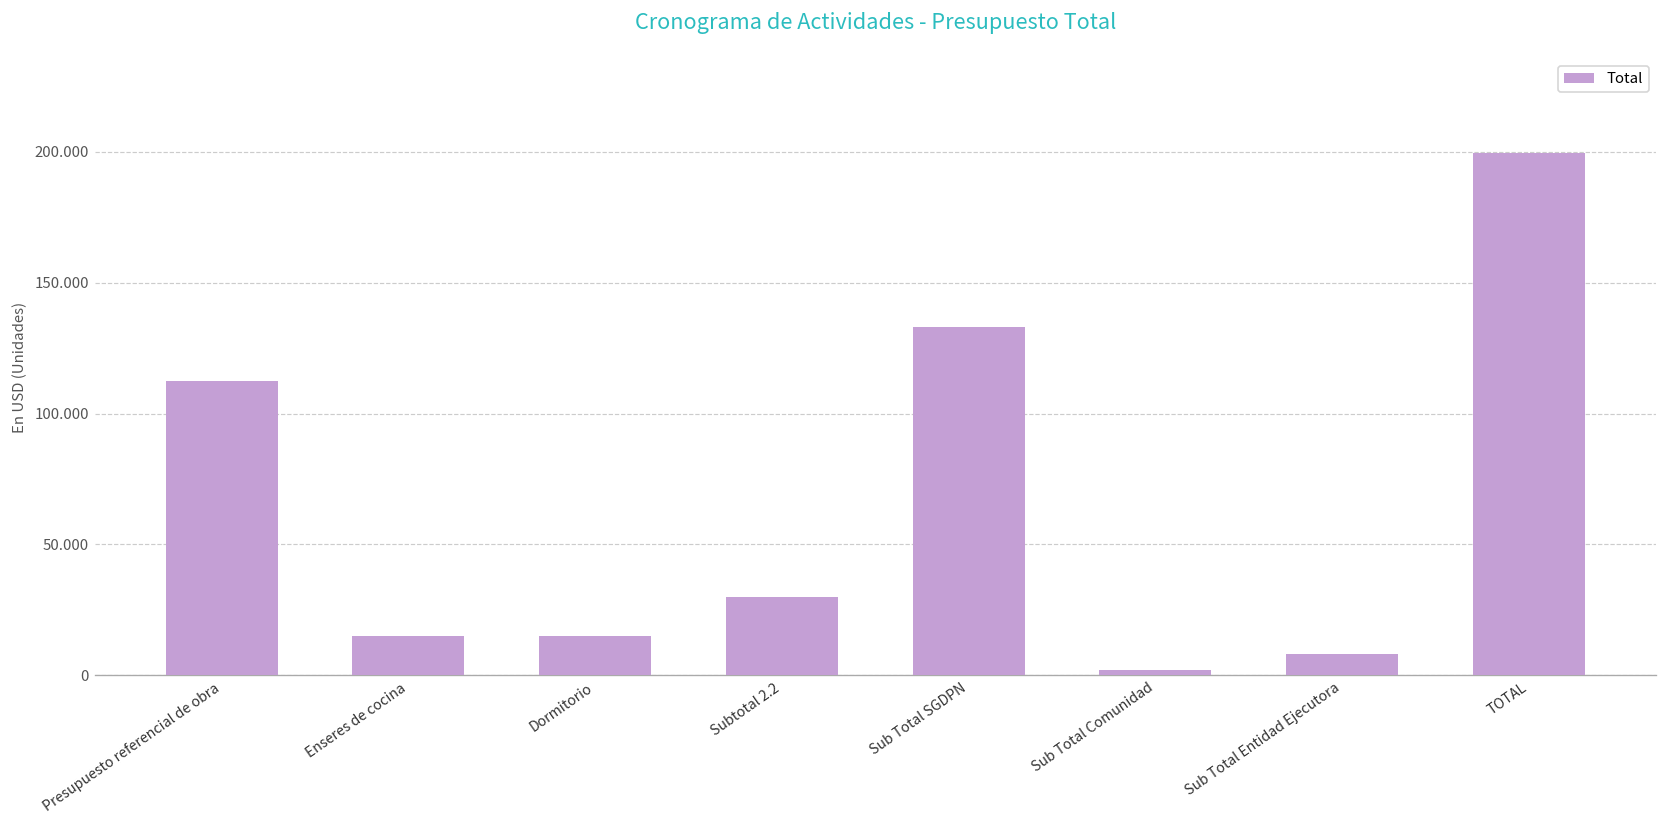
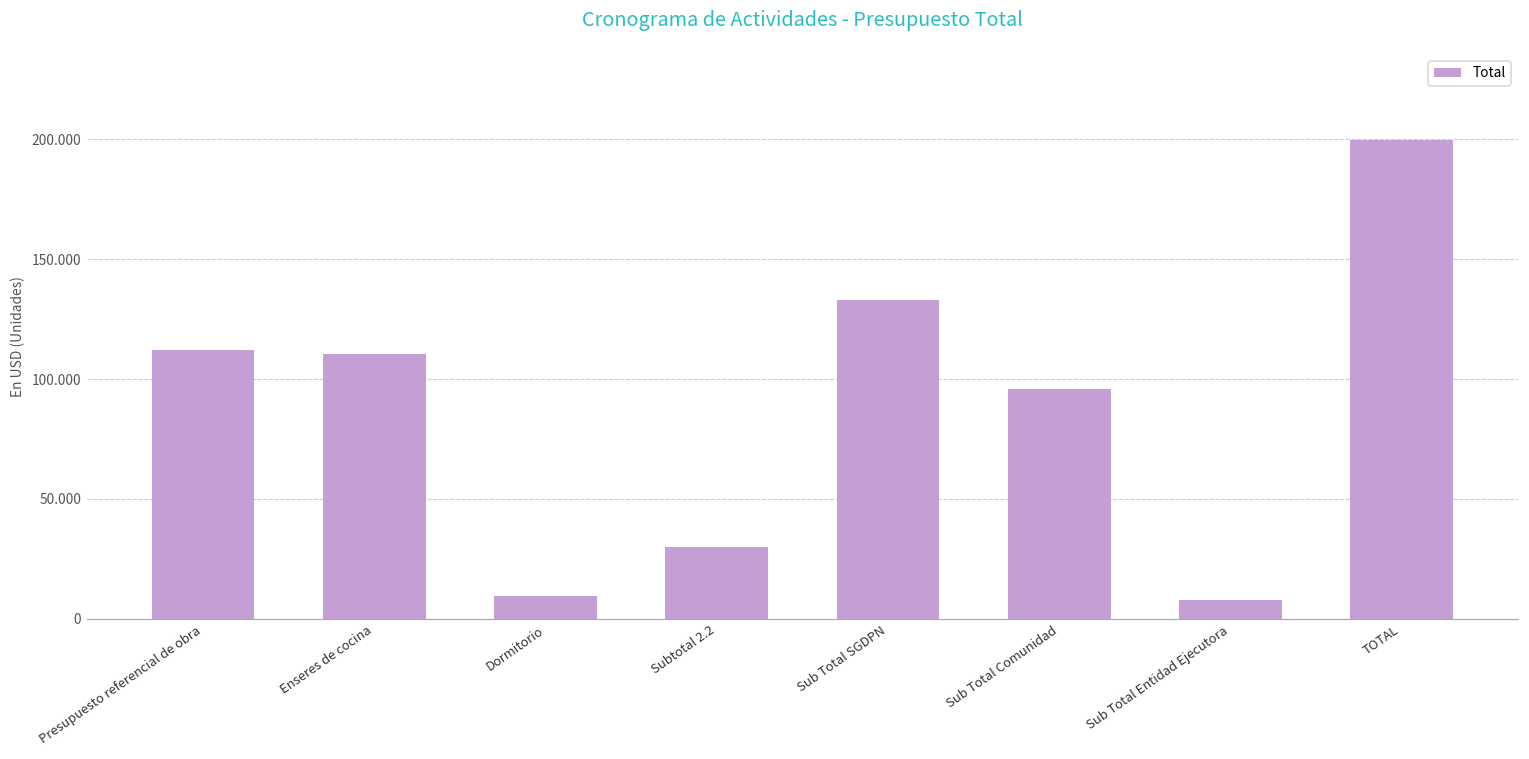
  {
    "Presupuesto referencial de obra": 112,
-   "Enseres de cocina": 15,
-   "Dormitorio": 15,
+   "Enseres de cocina": 110,
+   "Dormitorio": 10,
    "Subtotal 2.2": 30,
    "Sub Total SGDPN": 133,
-   "Sub Total Comunidad": 2,
+   "Sub Total Comunidad": 96,
    "Sub Total Entidad Ejecutora": 8,
    "TOTAL": 200
  }
